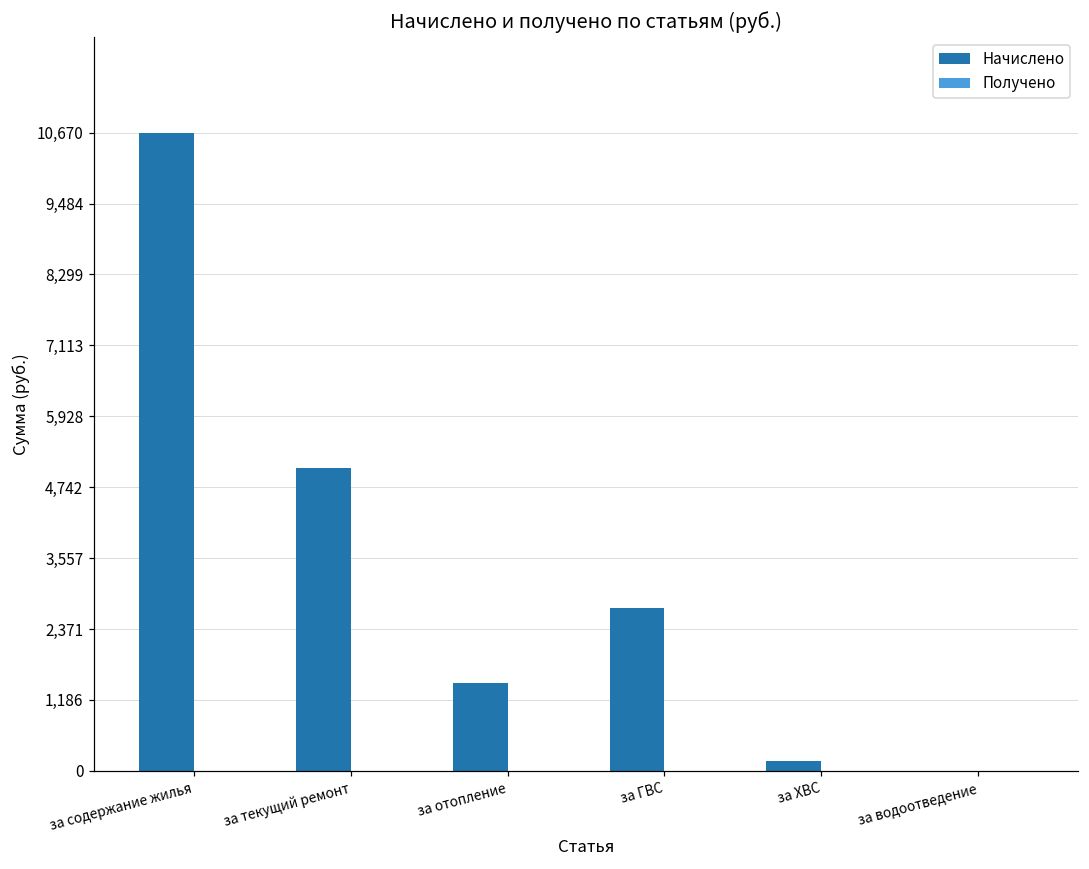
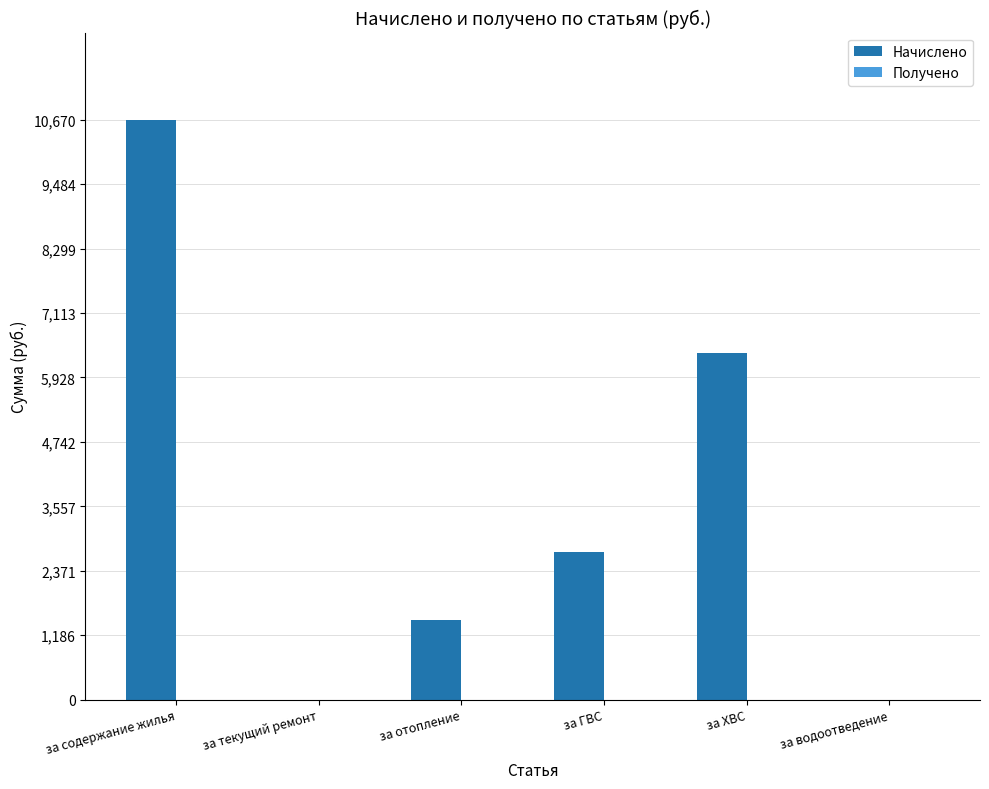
  {
    "Начислено": {
      "за содержание жилья": "10,700",
-     "за текущий ремонт": "5,100",
+     "за текущий ремонт": "0",
      "за отопление": "1,500",
      "за ГВС": "2,700",
-     "за ХВС": "200",
+     "за ХВС": "6,400",
      "за водоотведение": "0"
    },
    "Получено": {
      "за содержание жилья": "0",
      "за текущий ремонт": "0",
      "за отопление": "0",
      "за ГВС": "0",
      "за ХВС": "0",
      "за водоотведение": "0"
    }
  }
